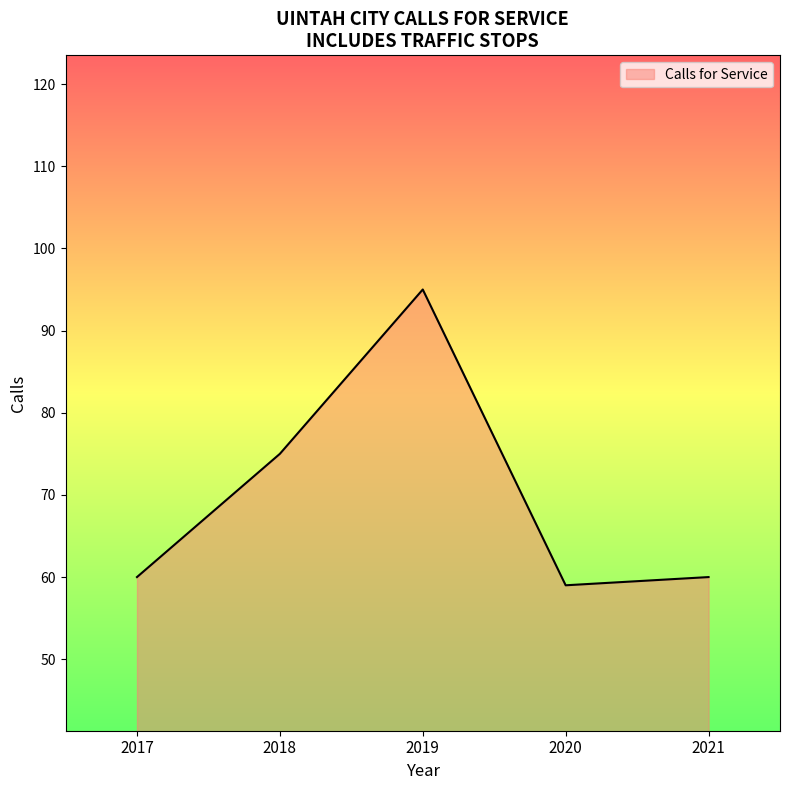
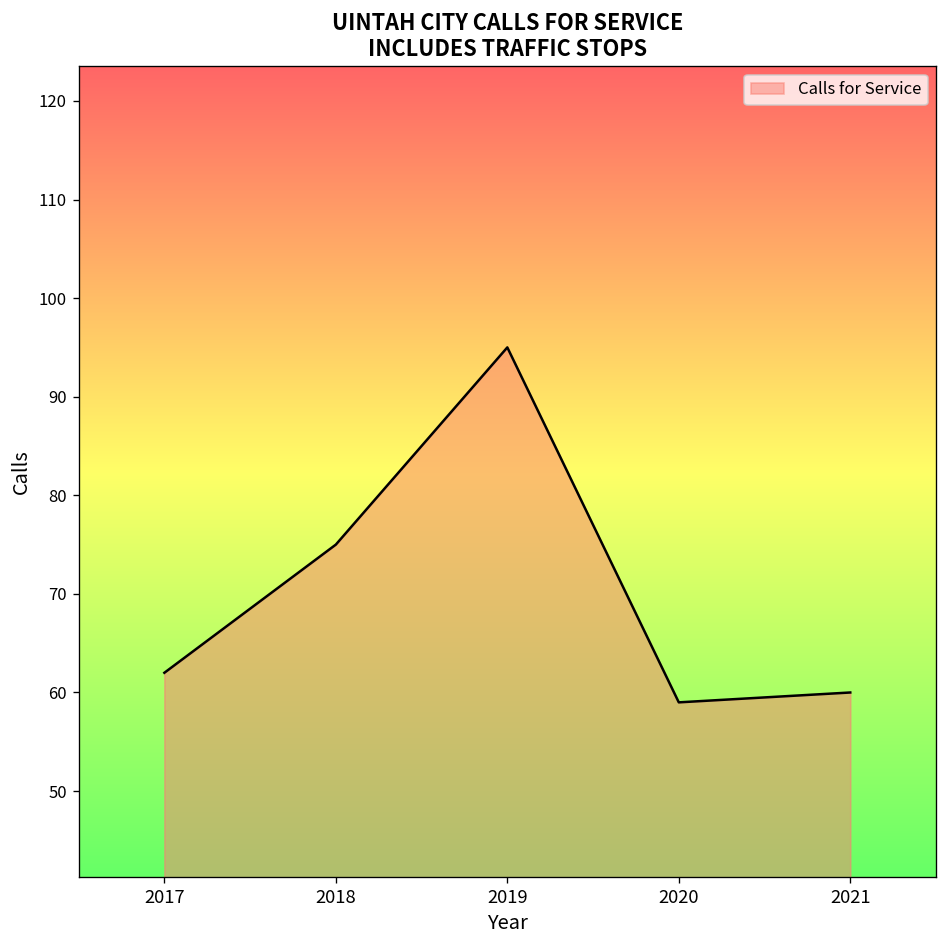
  {
-   "2017": 60,
+   "2017": 62,
    "2018": 75,
    "2019": 95,
    "2020": 59,
    "2021": 60
  }
